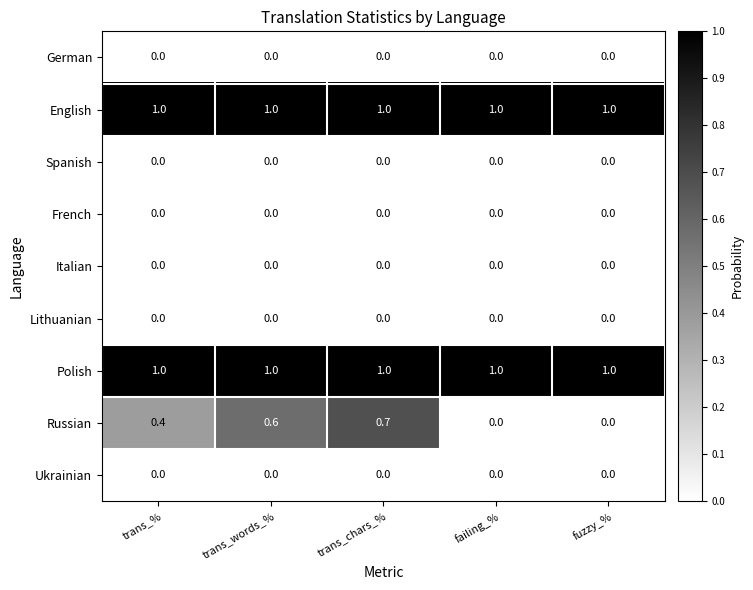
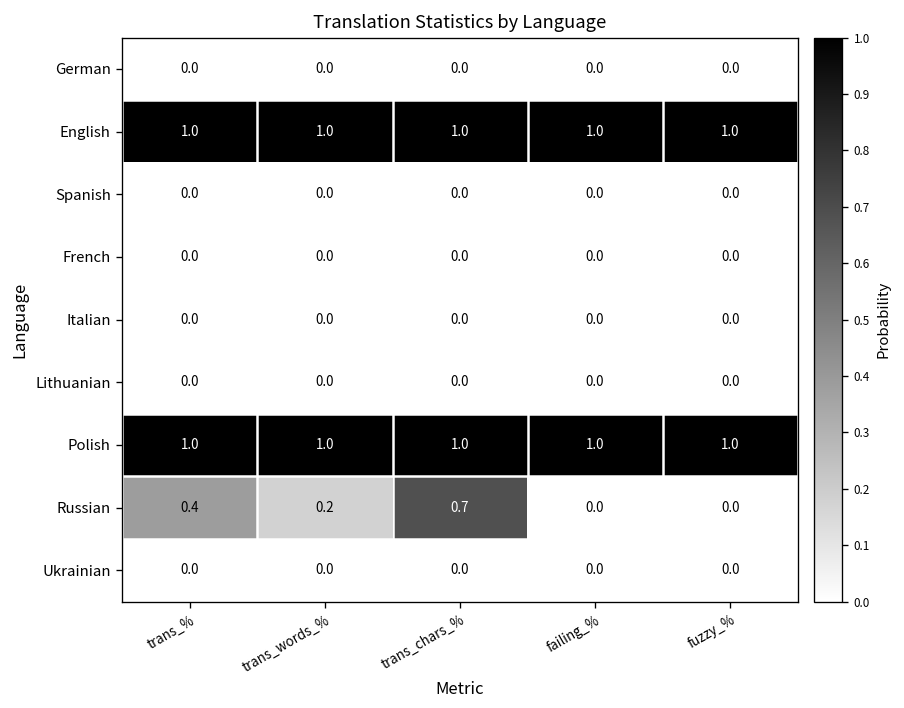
  {
    "German": {
      "trans_%": 0.0,
      "trans_words_%": 0.0,
      "trans_chars_%": 0.0,
      "failing_%": 0.0,
      "fuzzy_%": 0.0
    },
    "English": {
      "trans_%": 1.0,
      "trans_words_%": 1.0,
      "trans_chars_%": 1.0,
      "failing_%": 1.0,
      "fuzzy_%": 1.0
    },
    "Spanish": {
      "trans_%": 0.0,
      "trans_words_%": 0.0,
      "trans_chars_%": 0.0,
      "failing_%": 0.0,
      "fuzzy_%": 0.0
    },
    "French": {
      "trans_%": 0.0,
      "trans_words_%": 0.0,
      "trans_chars_%": 0.0,
      "failing_%": 0.0,
      "fuzzy_%": 0.0
    },
    "Italian": {
      "trans_%": 0.0,
      "trans_words_%": 0.0,
      "trans_chars_%": 0.0,
      "failing_%": 0.0,
      "fuzzy_%": 0.0
    },
    "Lithuanian": {
      "trans_%": 0.0,
      "trans_words_%": 0.0,
      "trans_chars_%": 0.0,
      "failing_%": 0.0,
      "fuzzy_%": 0.0
    },
    "Polish": {
      "trans_%": 1.0,
      "trans_words_%": 1.0,
      "trans_chars_%": 1.0,
      "failing_%": 1.0,
      "fuzzy_%": 1.0
    },
    "Russian": {
      "trans_%": 0.4,
-     "trans_words_%": 0.6,
+     "trans_words_%": 0.2,
      "trans_chars_%": 0.7,
      "failing_%": 0.0,
      "fuzzy_%": 0.0
    },
    "Ukrainian": {
      "trans_%": 0.0,
      "trans_words_%": 0.0,
      "trans_chars_%": 0.0,
      "failing_%": 0.0,
      "fuzzy_%": 0.0
    }
  }
